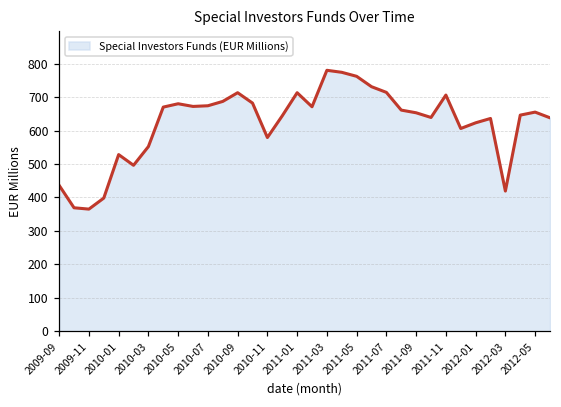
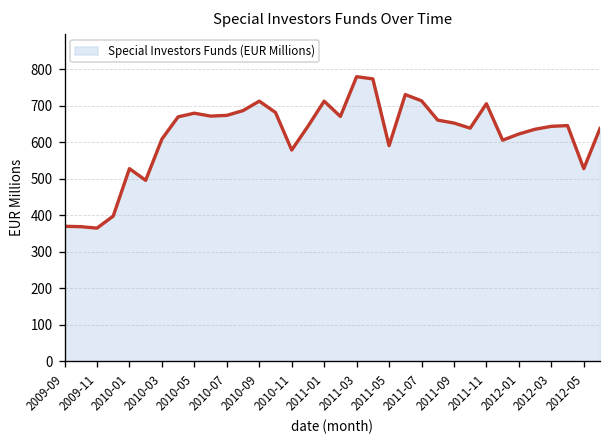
  {
-   "2009-09": 440,
+   "2009-09": 370,
    "2009-11": 370,
    "2010-01": 530,
-   "2010-03": 550,
+   "2010-03": 610,
    "2010-05": 680,
    "2010-07": 670,
    "2010-09": 710,
    "2010-11": 580,
    "2011-01": 710,
    "2011-03": 780,
-   "2011-05": 760,
+   "2011-05": 590,
    "2011-07": 710,
    "2011-09": 650,
    "2011-11": 710,
    "2012-01": 620,
-   "2012-03": 420,
-   "2012-05": 660
+   "2012-03": 640,
+   "2012-05": 530
  }
